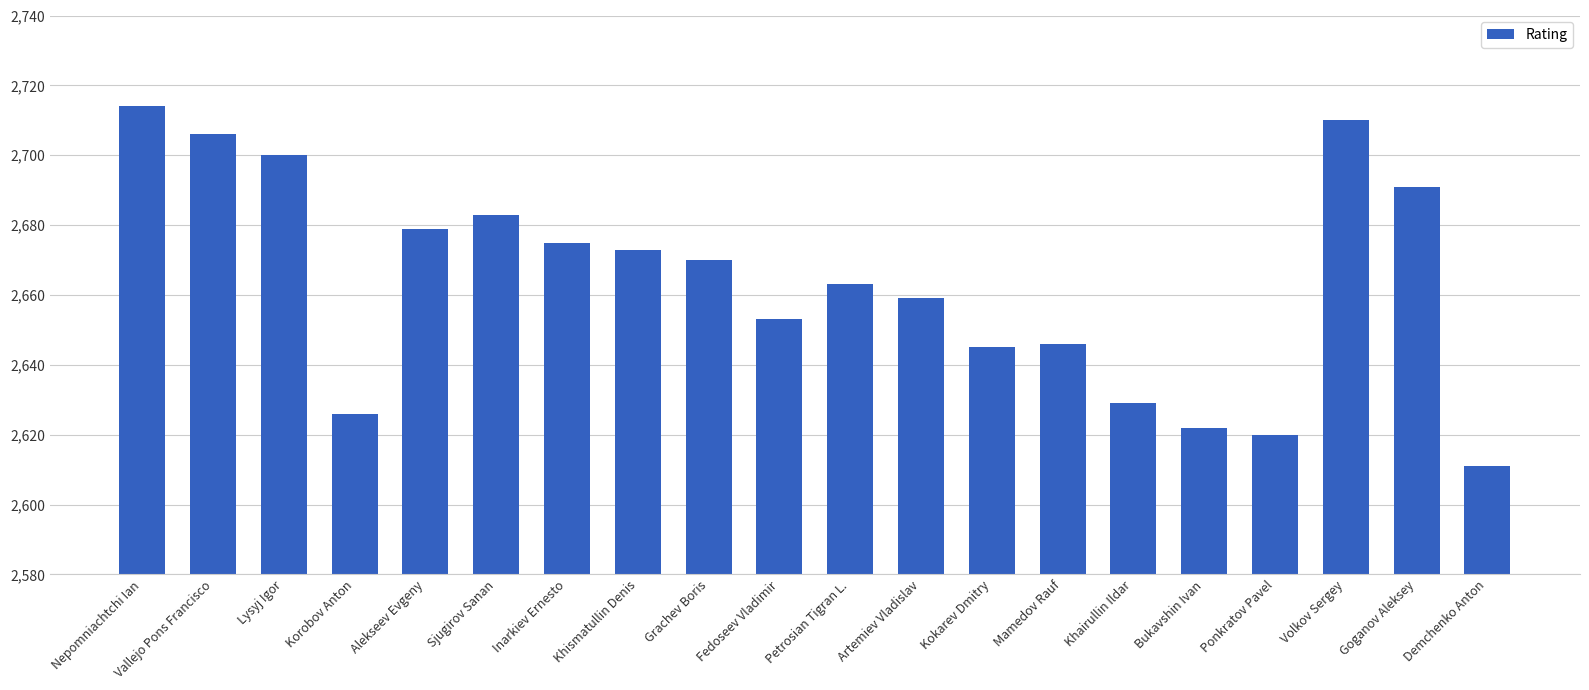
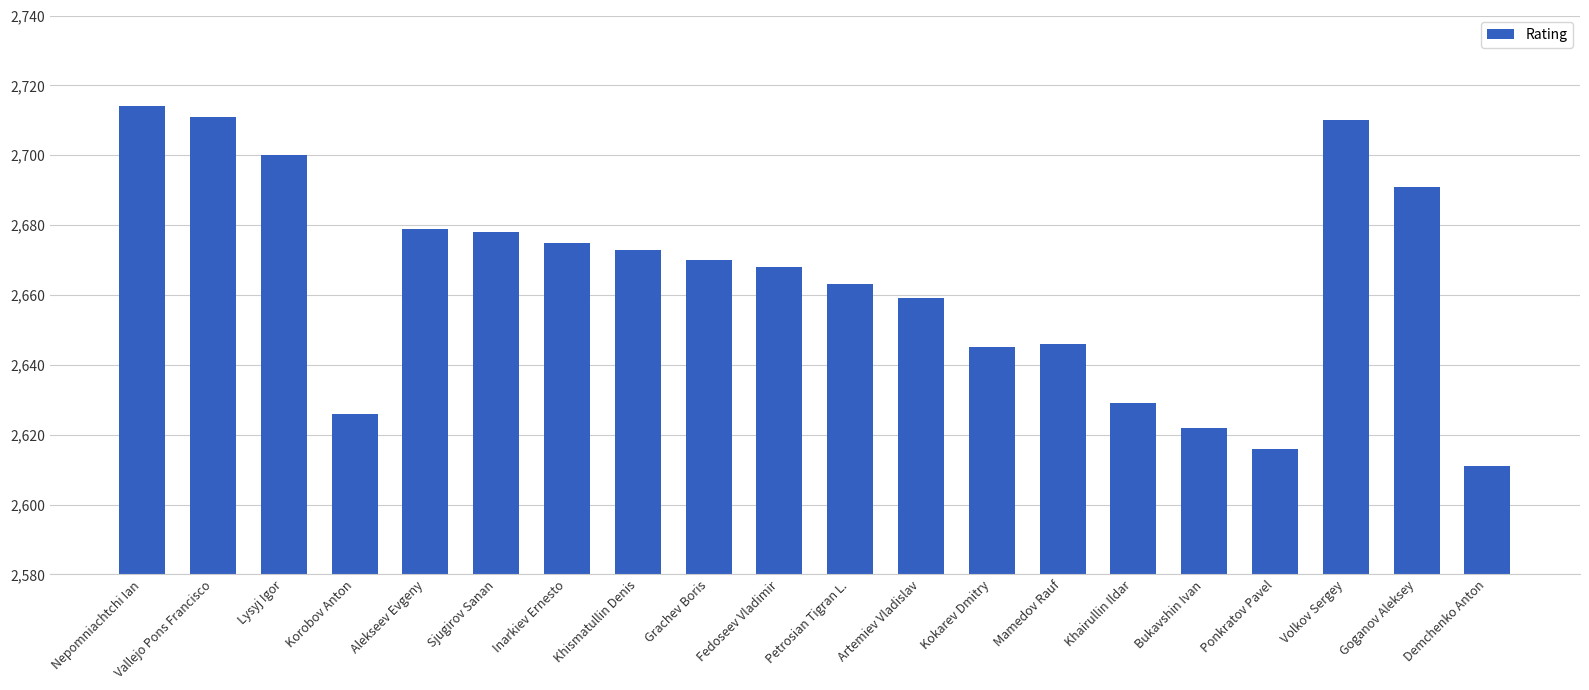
  {
    "Nepomniachtchi Ian": "2,714",
-   "Vallejo Pons Francisco": "2,706",
+   "Vallejo Pons Francisco": "2,711",
    "Lysyj Igor": "2,700",
    "Korobov Anton": "2,626",
    "Alekseev Evgeny": "2,679",
-   "Sjugirov Sanan": "2,683",
+   "Sjugirov Sanan": "2,678",
    "Inarkiev Ernesto": "2,675",
    "Khismatullin Denis": "2,673",
    "Grachev Boris": "2,670",
-   "Fedoseev Vladimir": "2,653",
+   "Fedoseev Vladimir": "2,668",
    "Petrosian Tigran L.": "2,663",
    "Artemiev Vladislav": "2,659",
    "Kokarev Dmitry": "2,645",
    "Mamedov Rauf": "2,646",
    "Khairullin Ildar": "2,629",
    "Bukavshin Ivan": "2,622",
-   "Ponkratov Pavel": "2,620",
+   "Ponkratov Pavel": "2,616",
    "Volkov Sergey": "2,710",
    "Goganov Aleksey": "2,691",
    "Demchenko Anton": "2,611"
  }
